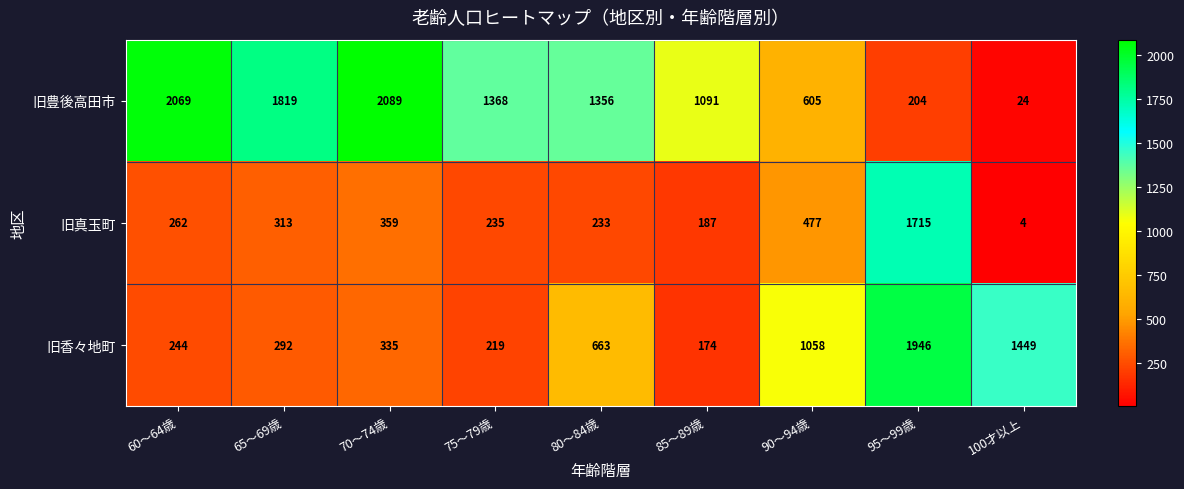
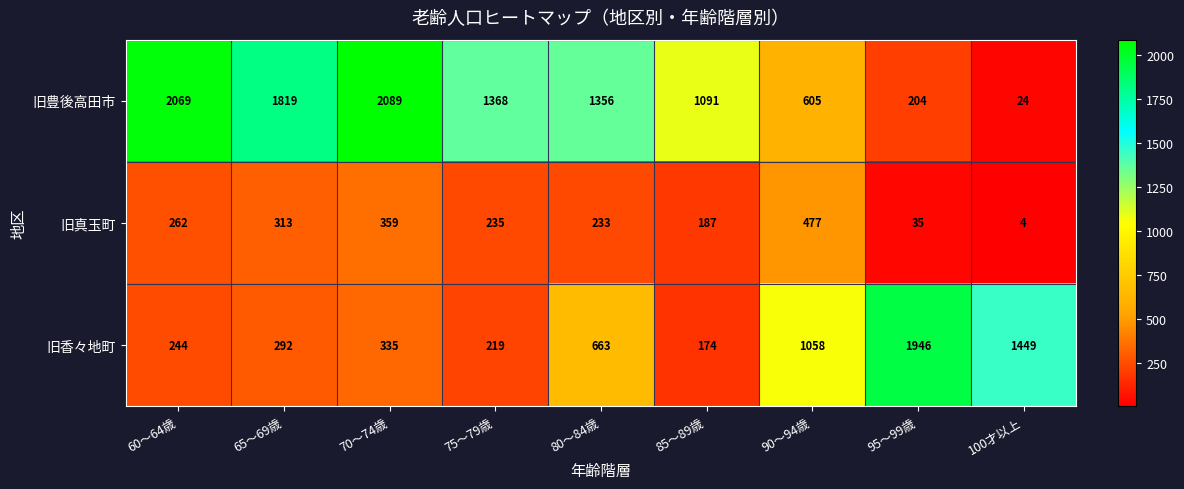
  {
    "旧豊後高田市": {
      "60～64歳": 2069,
      "65～69歳": 1819,
      "70～74歳": 2089,
      "75～79歳": 1368,
      "80～84歳": 1356,
      "85～89歳": 1091,
      "90～94歳": 605,
      "95～99歳": 204,
      "100才以上": 24
    },
    "旧真玉町": {
      "60～64歳": 262,
      "65～69歳": 313,
      "70～74歳": 359,
      "75～79歳": 235,
      "80～84歳": 233,
      "85～89歳": 187,
      "90～94歳": 477,
-     "95～99歳": 1715,
+     "95～99歳": 35,
      "100才以上": 4
    },
    "旧香々地町": {
      "60～64歳": 244,
      "65～69歳": 292,
      "70～74歳": 335,
      "75～79歳": 219,
      "80～84歳": 663,
      "85～89歳": 174,
      "90～94歳": 1058,
      "95～99歳": 1946,
      "100才以上": 1449
    }
  }
